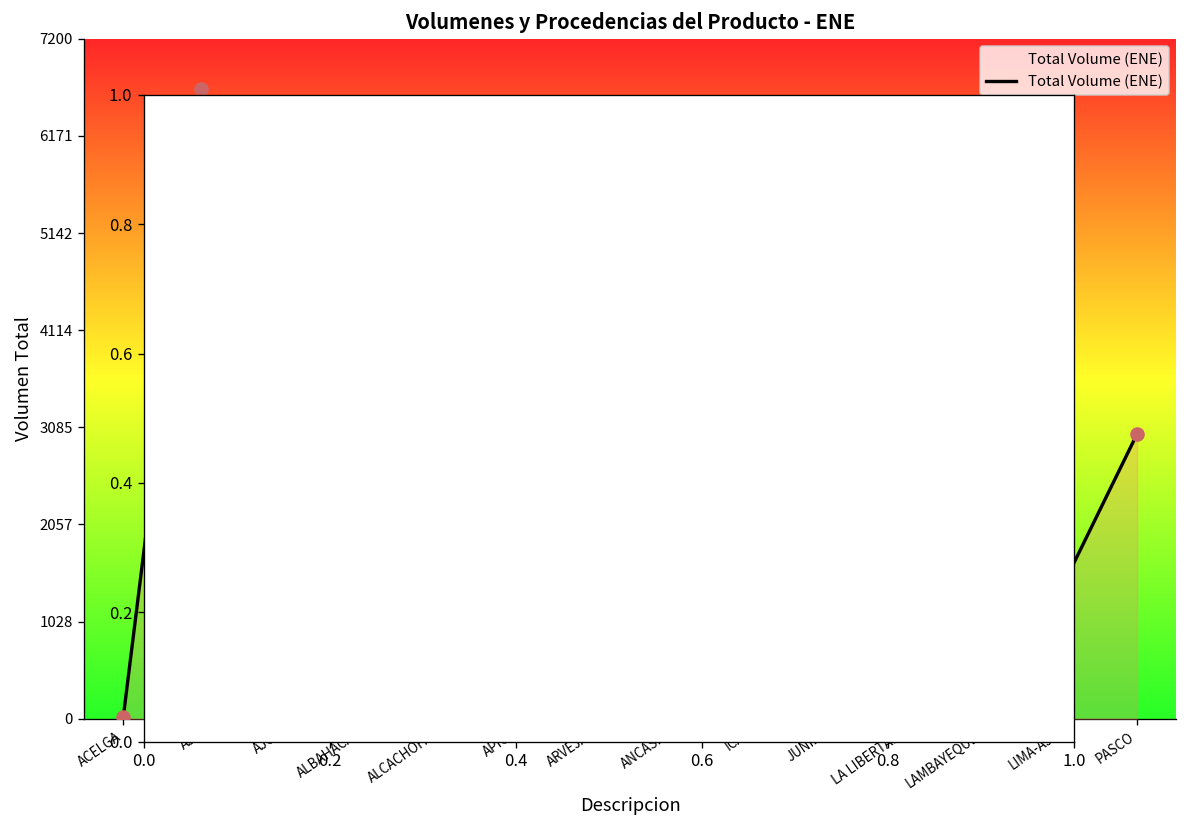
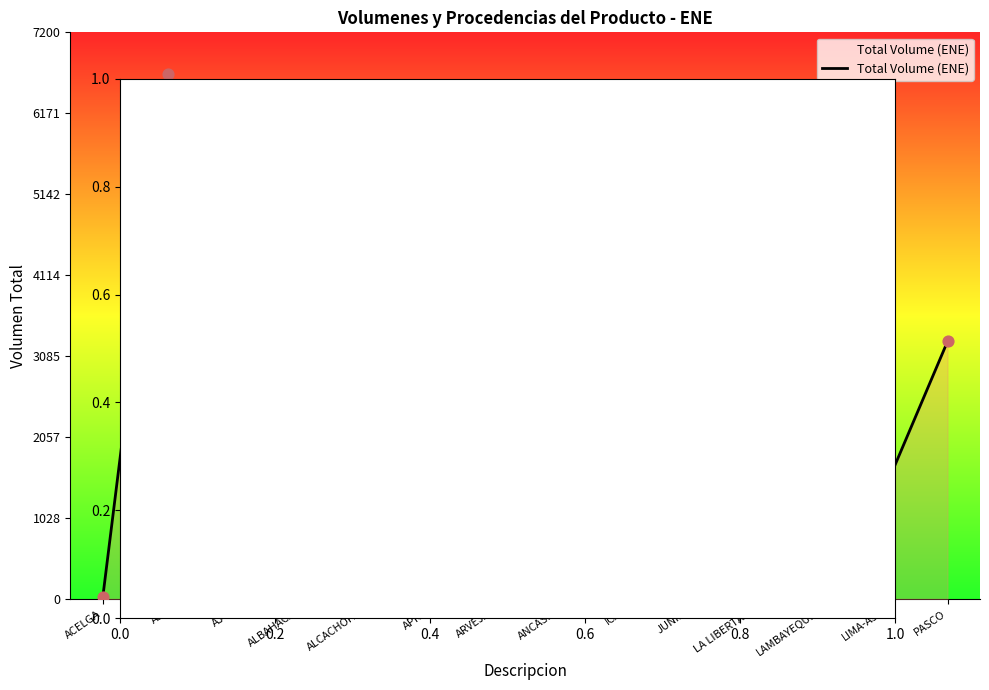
  {
    "ACELGA": 0,
    "ALBAHACA": 100,
    "ALCACHOFA": 100,
    "LA LIBERTAD": 200,
    "LAMBAYEQUE": 700,
-   "PASCO": 3000
+   "PASCO": 3300
  }
